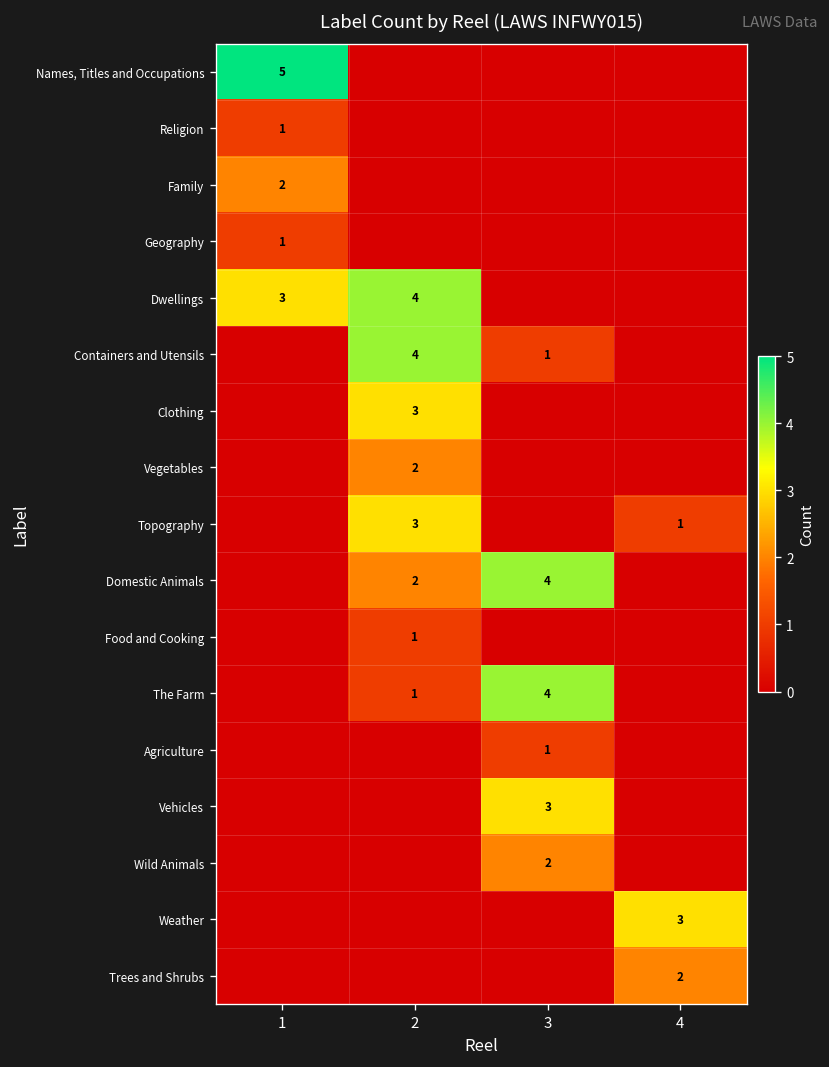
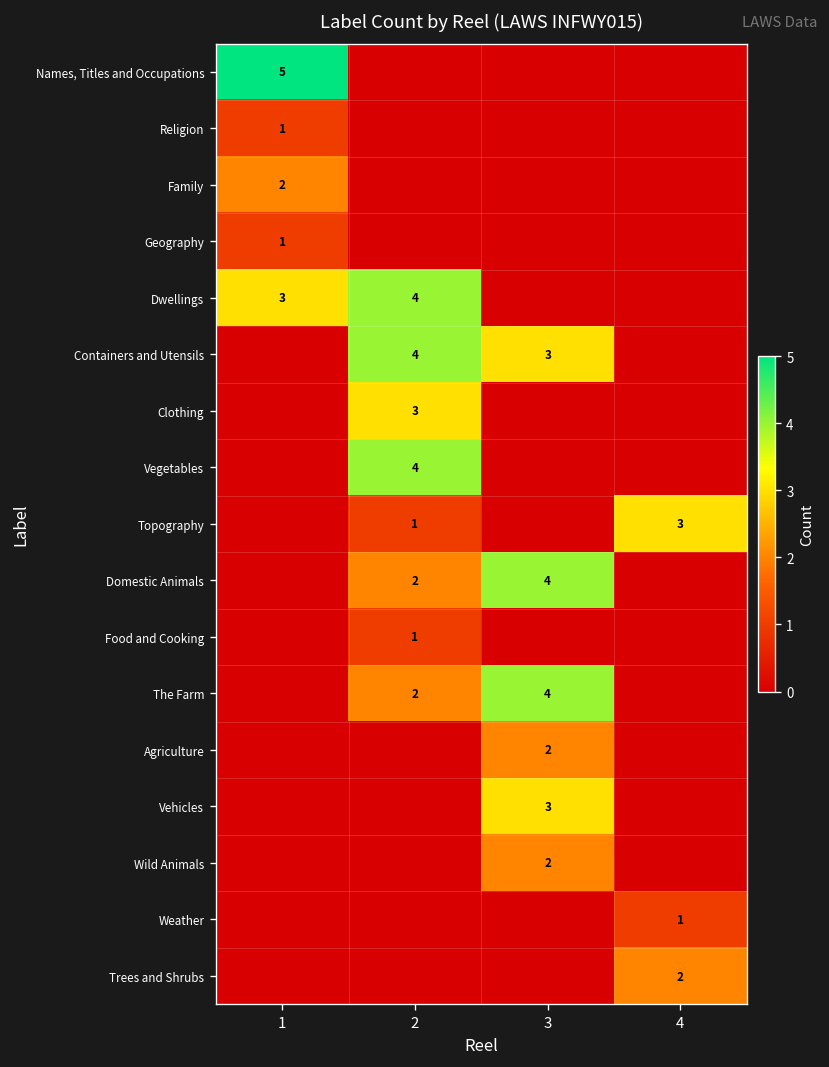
  {
    "Names, Titles and Occupations": {
      "1": 5
    },
    "Religion": {
      "1": 1
    },
    "Family": {
      "1": 2
    },
    "Geography": {
      "1": 1
    },
    "Dwellings": {
      "1": 3,
      "2": 4
    },
    "Containers and Utensils": {
      "2": 4,
-     "3": 1
+     "3": 3
    },
    "Clothing": {
      "2": 3
    },
    "Vegetables": {
-     "2": 2
+     "2": 4
    },
    "Topography": {
-     "2": 3,
-     "4": 1
+     "2": 1,
+     "4": 3
    },
    "Domestic Animals": {
      "2": 2,
      "3": 4
    },
    "Food and Cooking": {
      "2": 1
    },
    "The Farm": {
-     "2": 1,
+     "2": 2,
      "3": 4
    },
    "Agriculture": {
-     "3": 1
+     "3": 2
    },
    "Vehicles": {
      "3": 3
    },
    "Wild Animals": {
      "3": 2
    },
    "Weather": {
-     "4": 3
+     "4": 1
    },
    "Trees and Shrubs": {
      "4": 2
    }
  }
